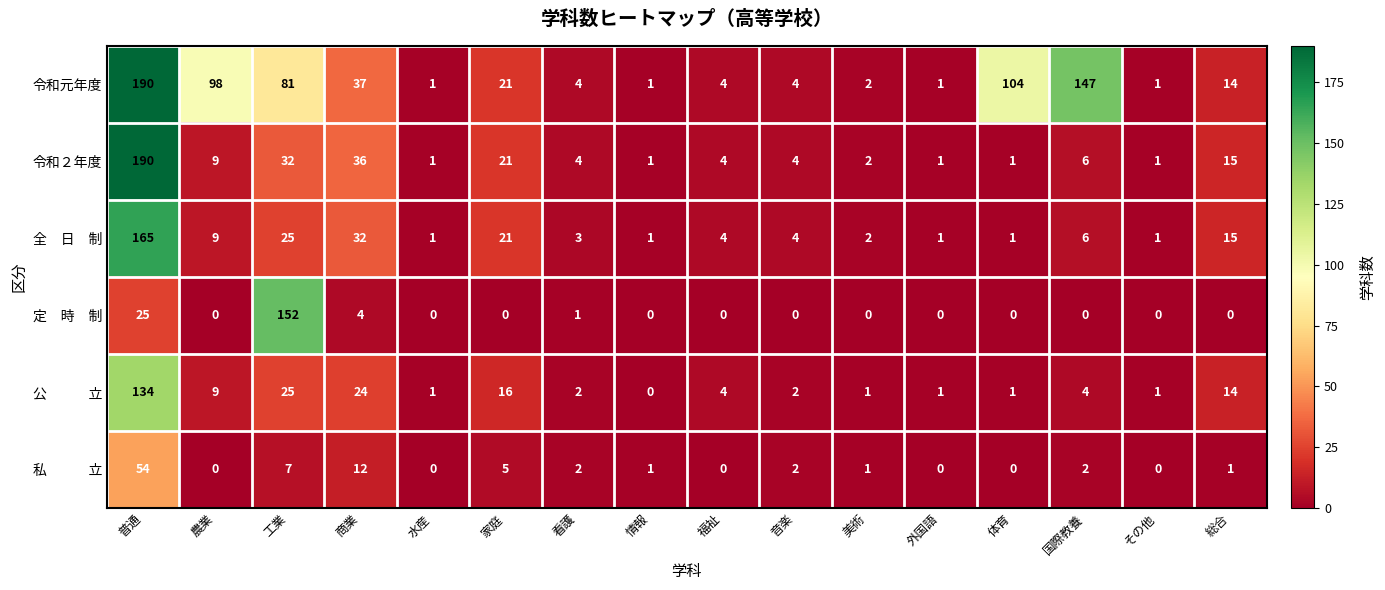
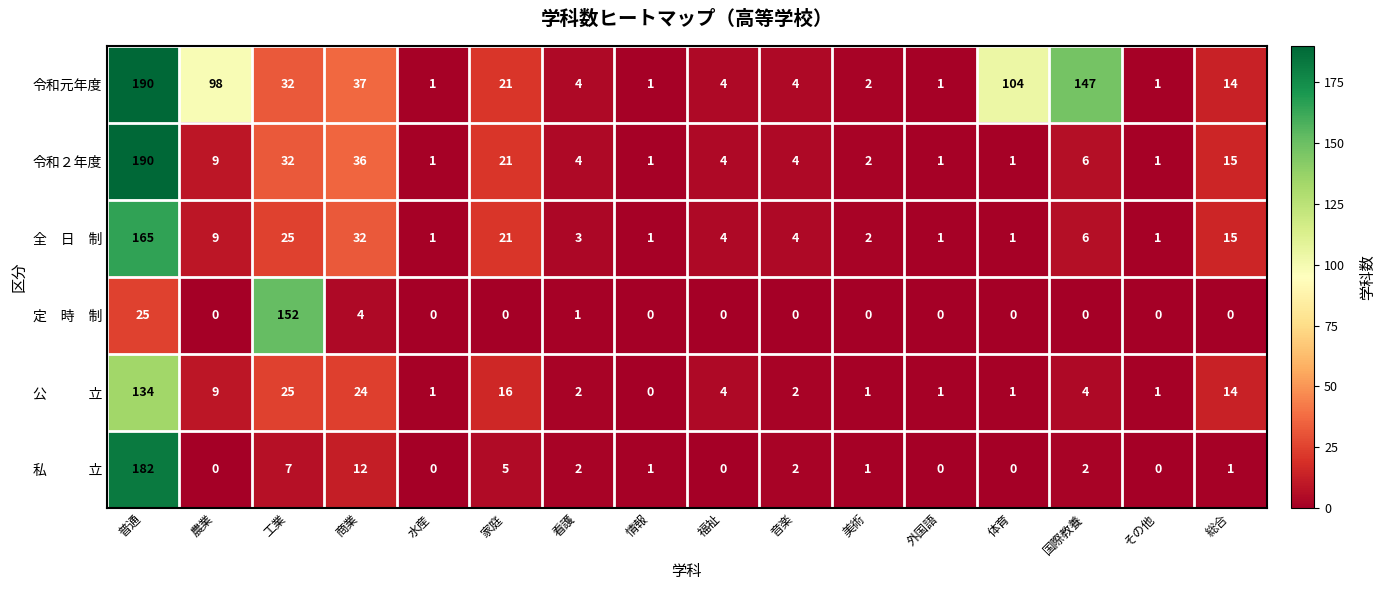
  {
    "令和元年度": {
      "普通": 190,
      "農業": 98,
-     "工業": 81,
+     "工業": 32,
      "商業": 37,
      "水産": 1,
      "家庭": 21,
      "看護": 4,
      "情報": 1,
      "福祉": 4,
      "音楽": 4,
      "美術": 2,
      "外国語": 1,
      "体育": 104,
      "国際教養": 147,
      "その他": 1,
      "総合": 14
    },
    "令和２年度": {
      "普通": 190,
      "農業": 9,
      "工業": 32,
      "商業": 36,
      "水産": 1,
      "家庭": 21,
      "看護": 4,
      "情報": 1,
      "福祉": 4,
      "音楽": 4,
      "美術": 2,
      "外国語": 1,
      "体育": 1,
      "国際教養": 6,
      "その他": 1,
      "総合": 15
    },
    "全 日 制": {
      "普通": 165,
      "農業": 9,
      "工業": 25,
      "商業": 32,
      "水産": 1,
      "家庭": 21,
      "看護": 3,
      "情報": 1,
      "福祉": 4,
      "音楽": 4,
      "美術": 2,
      "外国語": 1,
      "体育": 1,
      "国際教養": 6,
      "その他": 1,
      "総合": 15
    },
    "定 時 制": {
      "普通": 25,
      "農業": 0,
      "工業": 152,
      "商業": 4,
      "水産": 0,
      "家庭": 0,
      "看護": 1,
      "情報": 0,
      "福祉": 0,
      "音楽": 0,
      "美術": 0,
      "外国語": 0,
      "体育": 0,
      "国際教養": 0,
      "その他": 0,
      "総合": 0
    },
    "公 立": {
      "普通": 134,
      "農業": 9,
      "工業": 25,
      "商業": 24,
      "水産": 1,
      "家庭": 16,
      "看護": 2,
      "情報": 0,
      "福祉": 4,
      "音楽": 2,
      "美術": 1,
      "外国語": 1,
      "体育": 1,
      "国際教養": 4,
      "その他": 1,
      "総合": 14
    },
    "私 立": {
-     "普通": 54,
+     "普通": 182,
      "農業": 0,
      "工業": 7,
      "商業": 12,
      "水産": 0,
      "家庭": 5,
      "看護": 2,
      "情報": 1,
      "福祉": 0,
      "音楽": 2,
      "美術": 1,
      "外国語": 0,
      "体育": 0,
      "国際教養": 2,
      "その他": 0,
      "総合": 1
    }
  }
